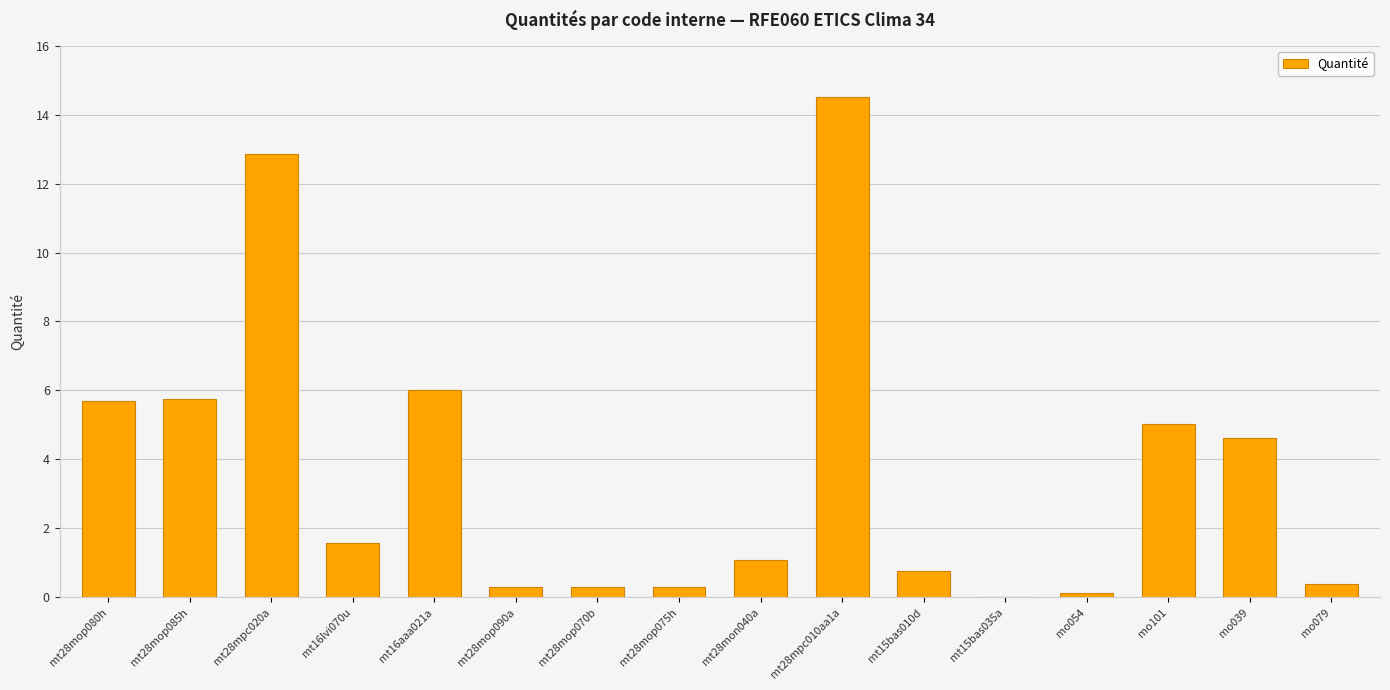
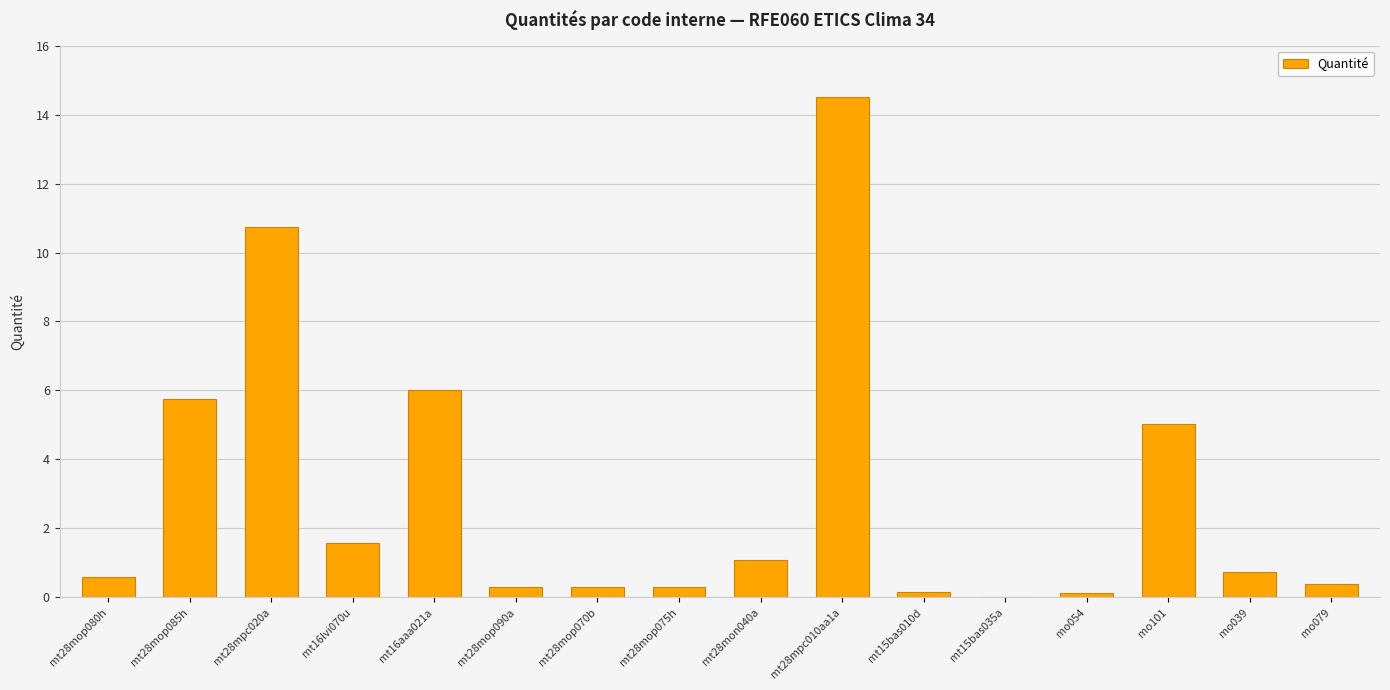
  {
-   "mt28mop080h": 5.7,
+   "mt28mop080h": 0.6,
    "mt28mop085h": 5.8,
-   "mt28mpc020a": 12.9,
+   "mt28mpc020a": 10.8,
    "mt16lvi070u": 1.6,
    "mt16aaa021a": 6.0,
    "mt28mop090a": 0.3,
    "mt28mop070b": 0.3,
    "mt28mop075h": 0.3,
    "mt28mon040a": 1.1,
    "mt28mpc010aa1a": 14.5,
-   "mt15bas010d": 0.8,
+   "mt15bas010d": 0.2,
    "mo054": 0.1,
    "mo101": 5.0,
-   "mo039": 4.6,
+   "mo039": 0.7,
    "mo079": 0.4
  }
